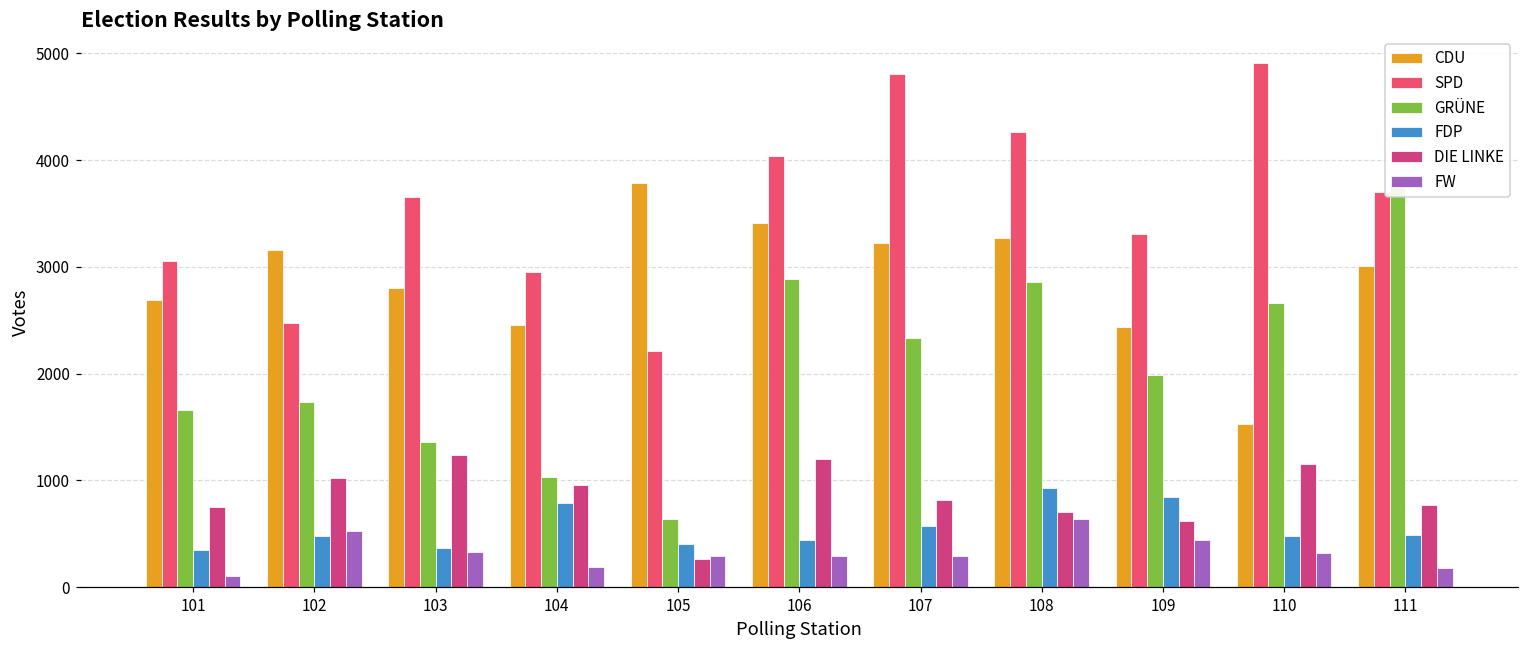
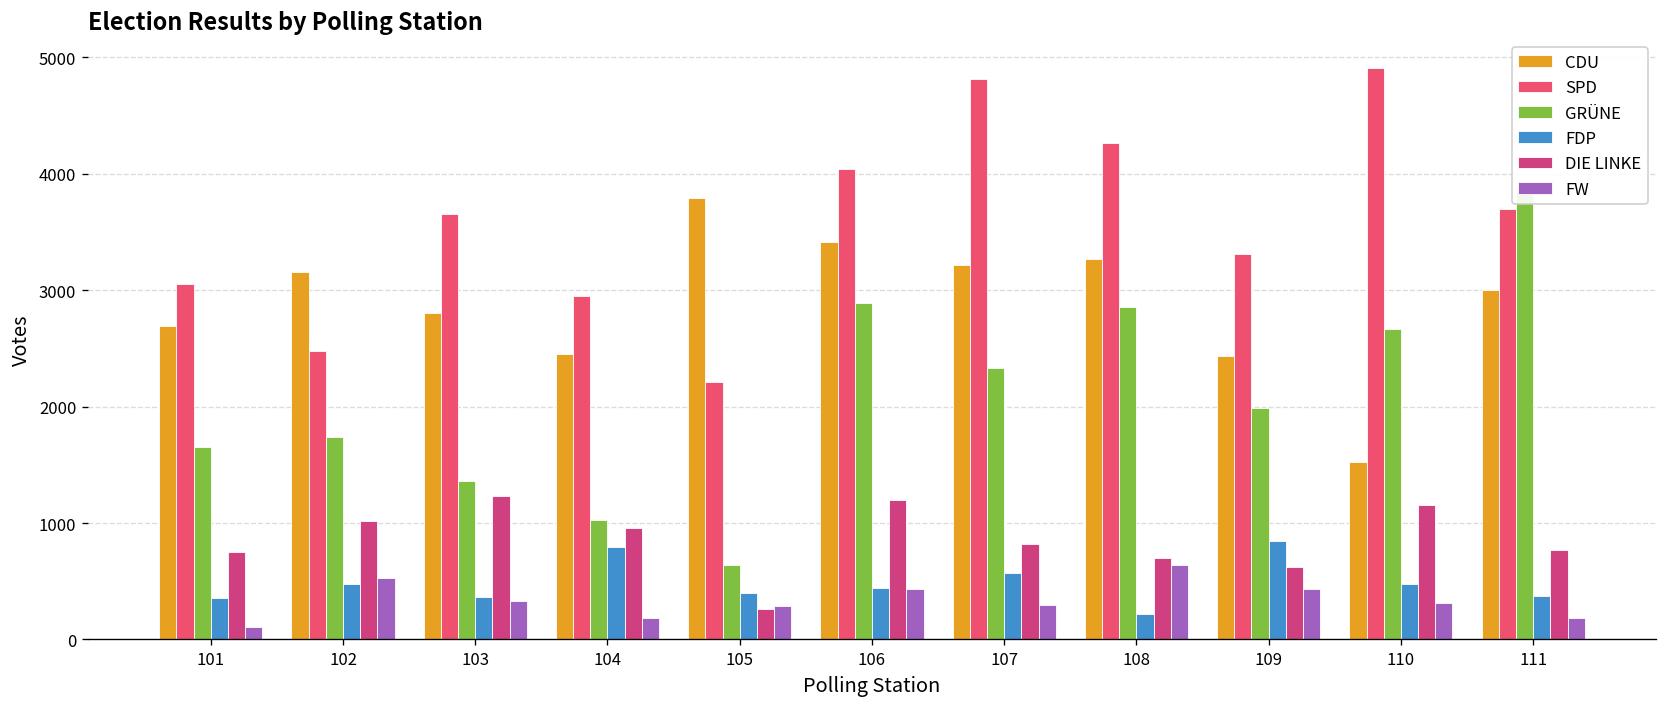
  {
    "CDU": {
      "101": 2700,
      "102": 3200,
      "103": 2800,
      "104": 2500,
      "105": 3800,
      "106": 3400,
      "107": 3200,
      "108": 3300,
      "109": 2400,
      "110": 1500,
      "111": 3000
    },
    "GRÜNE": {
      "101": 1700,
      "102": 1700,
      "103": 1400,
      "104": 1000,
      "105": 600,
      "106": 2900,
      "107": 2300,
      "108": 2900,
      "109": 2000,
      "110": 2700
    },
    "FDP": {
      "101": 400,
      "102": 500,
      "103": 400,
      "104": 800,
      "105": 400,
      "106": 400,
      "107": 600,
-     "108": 900,
+     "108": 200,
      "109": 800,
      "110": 500,
-     "111": 500
+     "111": 400
    },
    "FW": {
      "101": 100,
      "102": 500,
      "103": 300,
      "104": 200,
      "105": 300,
-     "106": 300,
+     "106": 400,
      "107": 300,
      "108": 600,
      "109": 400,
      "110": 300,
      "111": 200
    }
  }
